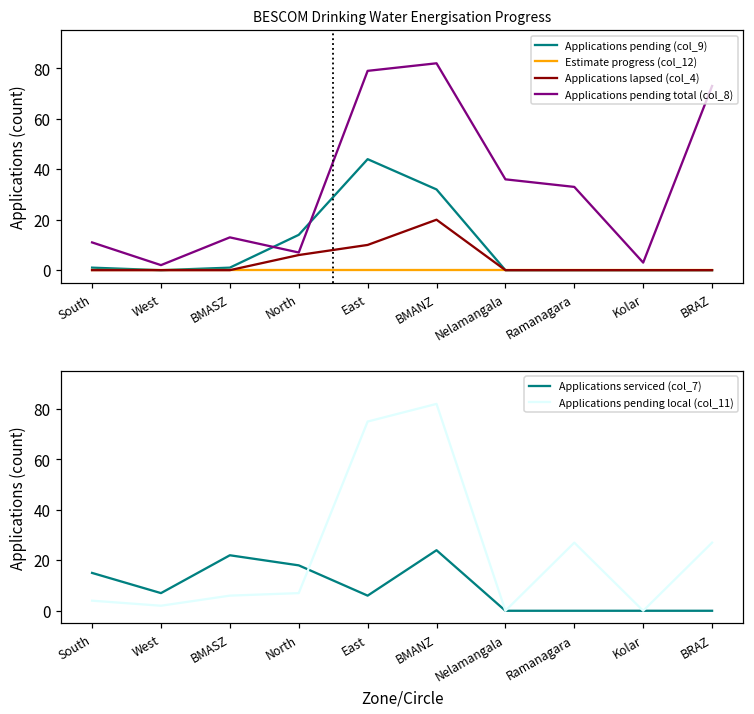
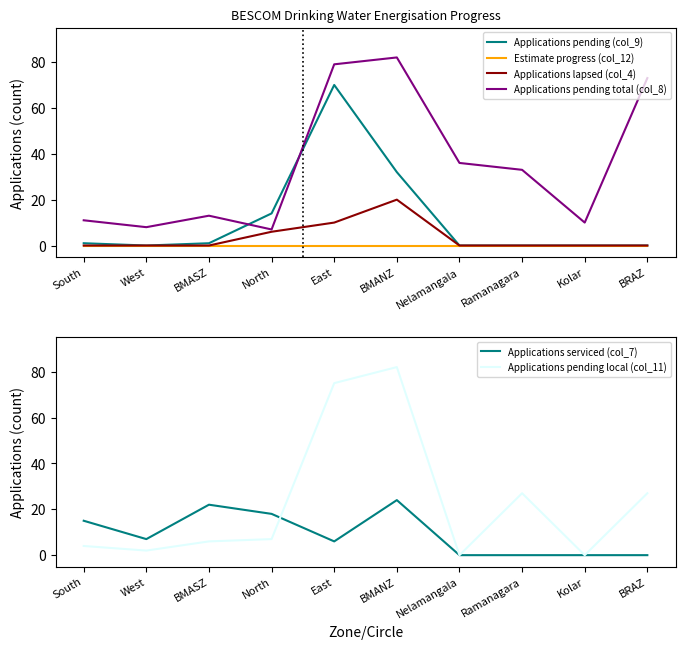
  {
    "BESCOM Drinking Water Energisation Progress": {
      "Applications pending (col_9)": {
        "North": 14,
-       "East": 44,
+       "East": 70,
        "BMANZ": 32
      },
      "Estimate progress (col_12)": {
        "North": 0,
        "East": 0,
        "BMANZ": 0
      },
      "Applications lapsed (col_4)": {
        "East": 10,
        "BMANZ": 20
      },
      "Applications pending total (col_8)": {
        "South": 11,
-       "West": 2,
+       "West": 8,
        "BMASZ": 13,
        "East": 79,
        "BMANZ": 82,
        "Nelamangala": 36,
        "Ramanagara": 33,
-       "Kolar": 3
+       "Kolar": 10
      }
    }
  }
